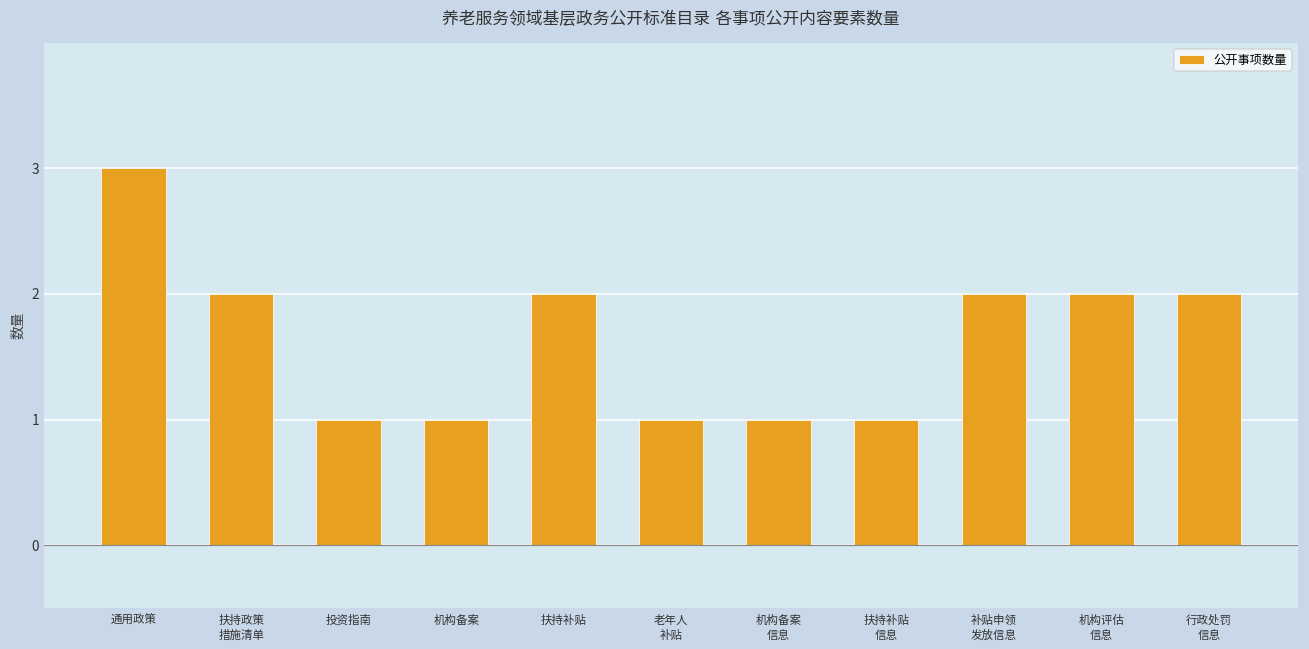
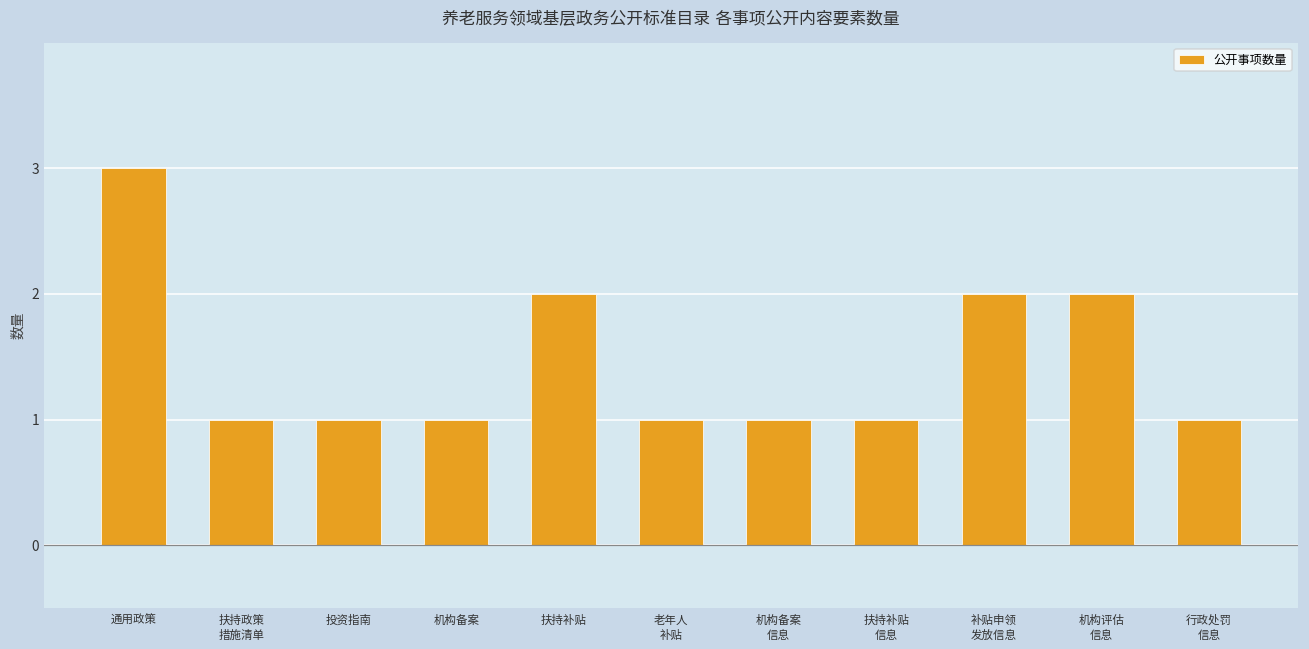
  {
    "通用政策": 3,
-   "扶持政策 措施清单": 2,
+   "扶持政策 措施清单": 1,
    "投资指南": 1,
    "机构备案": 1,
    "扶持补贴": 2,
    "老年人 补贴": 1,
    "机构备案 信息": 1,
    "扶持补贴 信息": 1,
    "补贴申领 发放信息": 2,
    "机构评估 信息": 2,
-   "行政处罚 信息": 2
+   "行政处罚 信息": 1
  }
